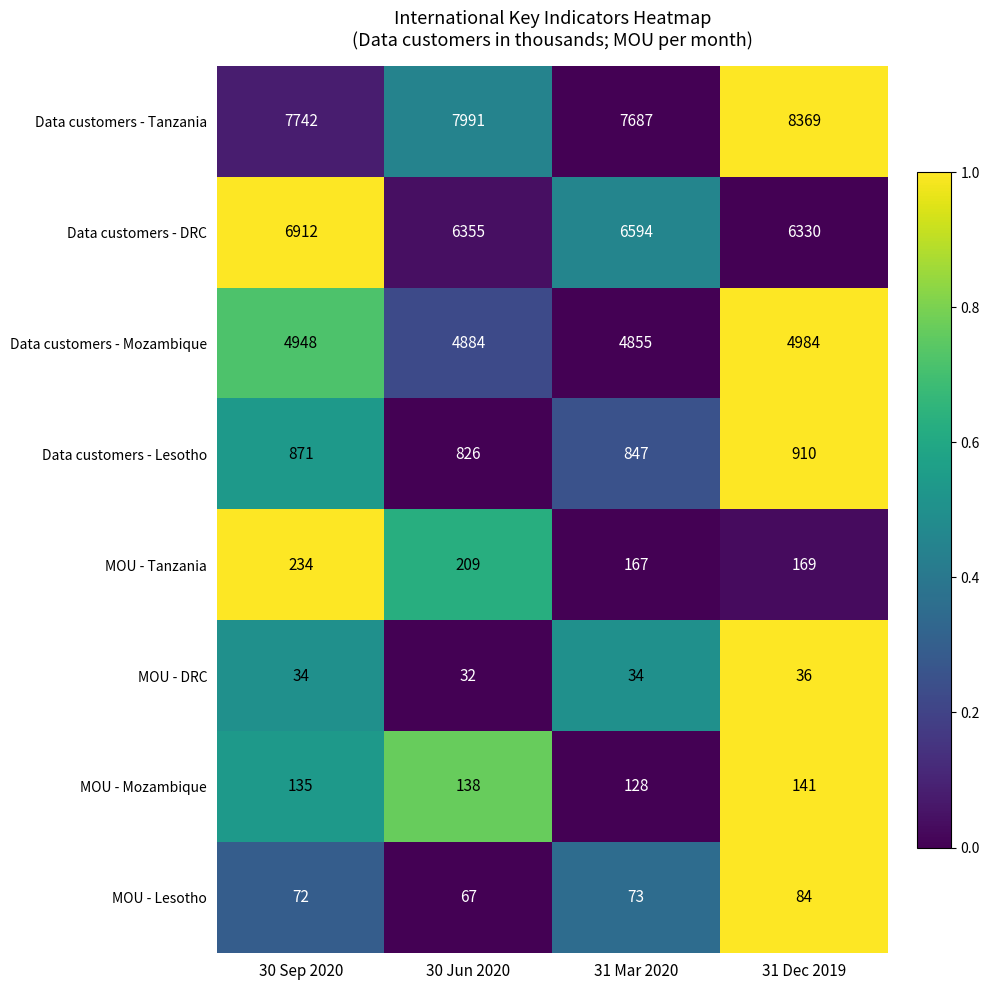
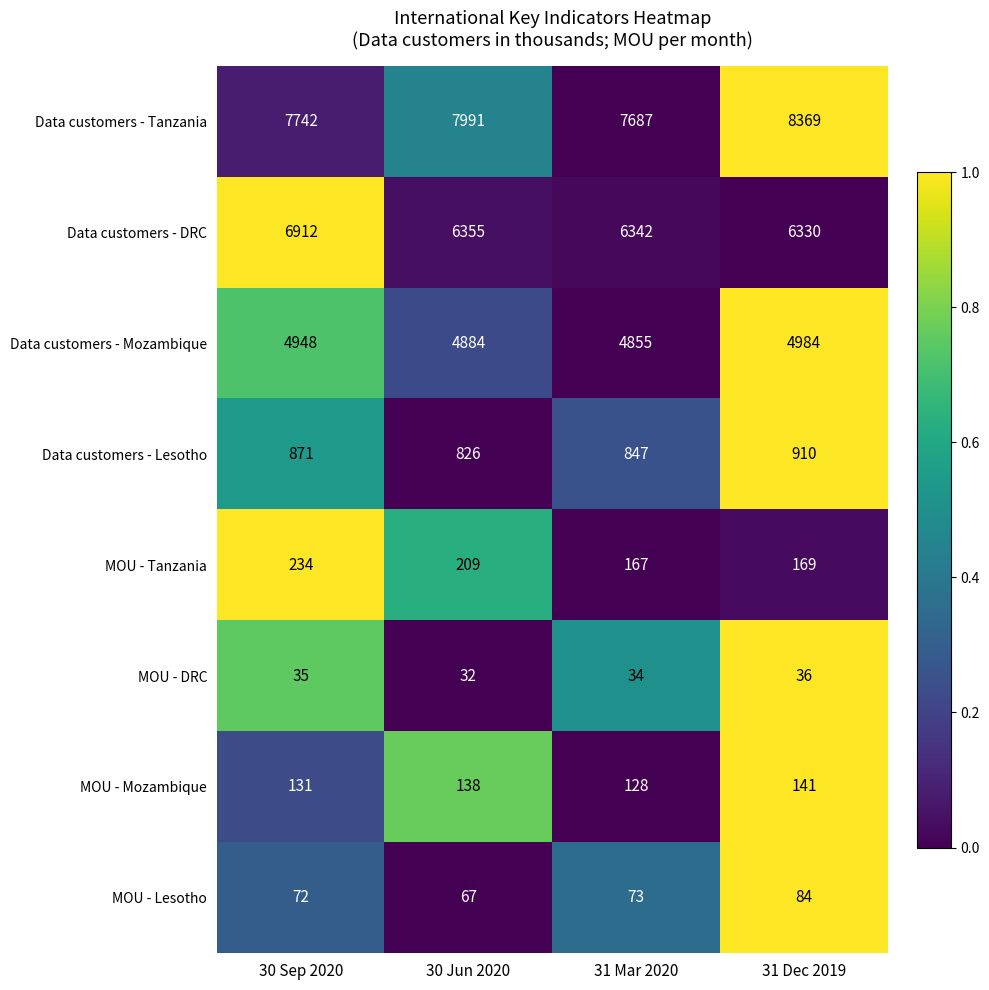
  {
    "Data customers - Tanzania": {
      "30 Sep 2020": 7742,
      "30 Jun 2020": 7991,
      "31 Mar 2020": 7687,
      "31 Dec 2019": 8369
    },
    "Data customers - DRC": {
      "30 Sep 2020": 6912,
      "30 Jun 2020": 6355,
-     "31 Mar 2020": 6594,
+     "31 Mar 2020": 6342,
      "31 Dec 2019": 6330
    },
    "Data customers - Mozambique": {
      "30 Sep 2020": 4948,
      "30 Jun 2020": 4884,
      "31 Mar 2020": 4855,
      "31 Dec 2019": 4984
    },
    "Data customers - Lesotho": {
      "30 Sep 2020": 871,
      "30 Jun 2020": 826,
      "31 Mar 2020": 847,
      "31 Dec 2019": 910
    },
    "MOU - Tanzania": {
      "30 Sep 2020": 234,
      "30 Jun 2020": 209,
      "31 Mar 2020": 167,
      "31 Dec 2019": 169
    },
    "MOU - DRC": {
-     "30 Sep 2020": 34,
+     "30 Sep 2020": 35,
      "30 Jun 2020": 32,
      "31 Mar 2020": 34,
      "31 Dec 2019": 36
    },
    "MOU - Mozambique": {
-     "30 Sep 2020": 135,
+     "30 Sep 2020": 131,
      "30 Jun 2020": 138,
      "31 Mar 2020": 128,
      "31 Dec 2019": 141
    },
    "MOU - Lesotho": {
      "30 Sep 2020": 72,
      "30 Jun 2020": 67,
      "31 Mar 2020": 73,
      "31 Dec 2019": 84
    }
  }
